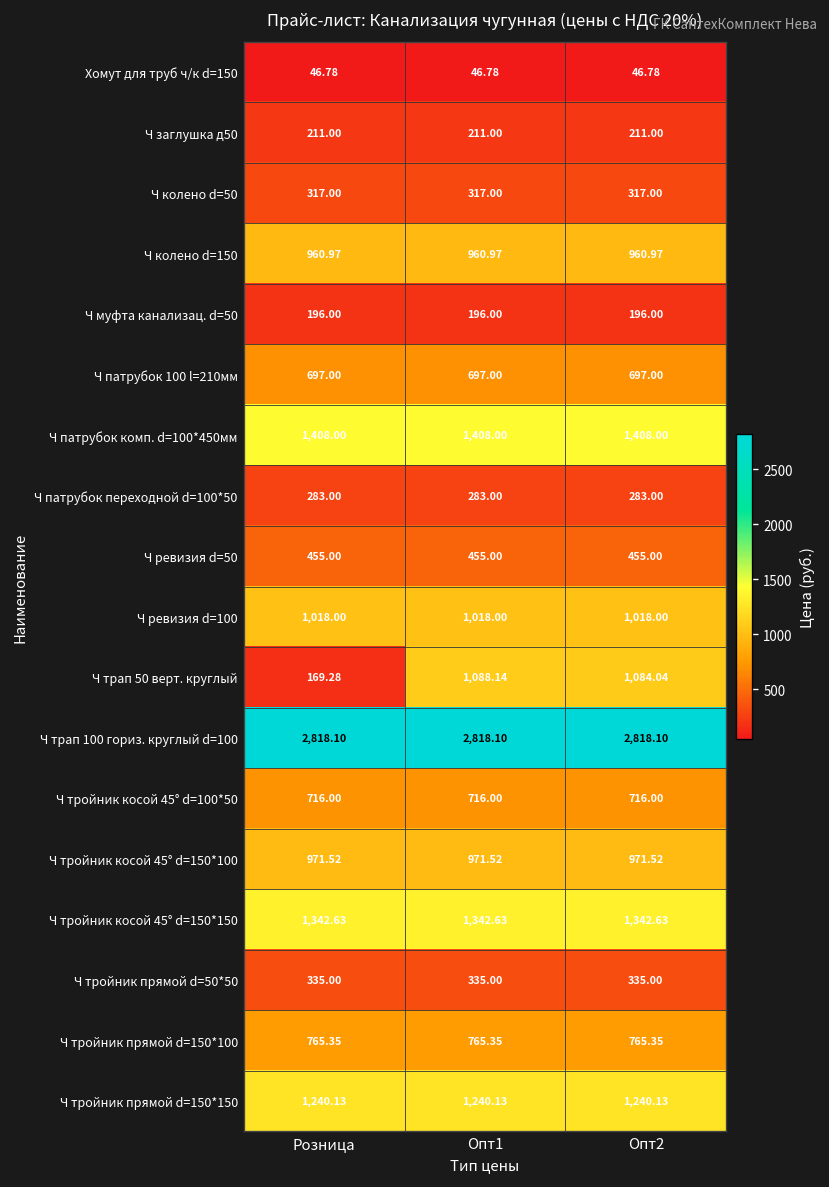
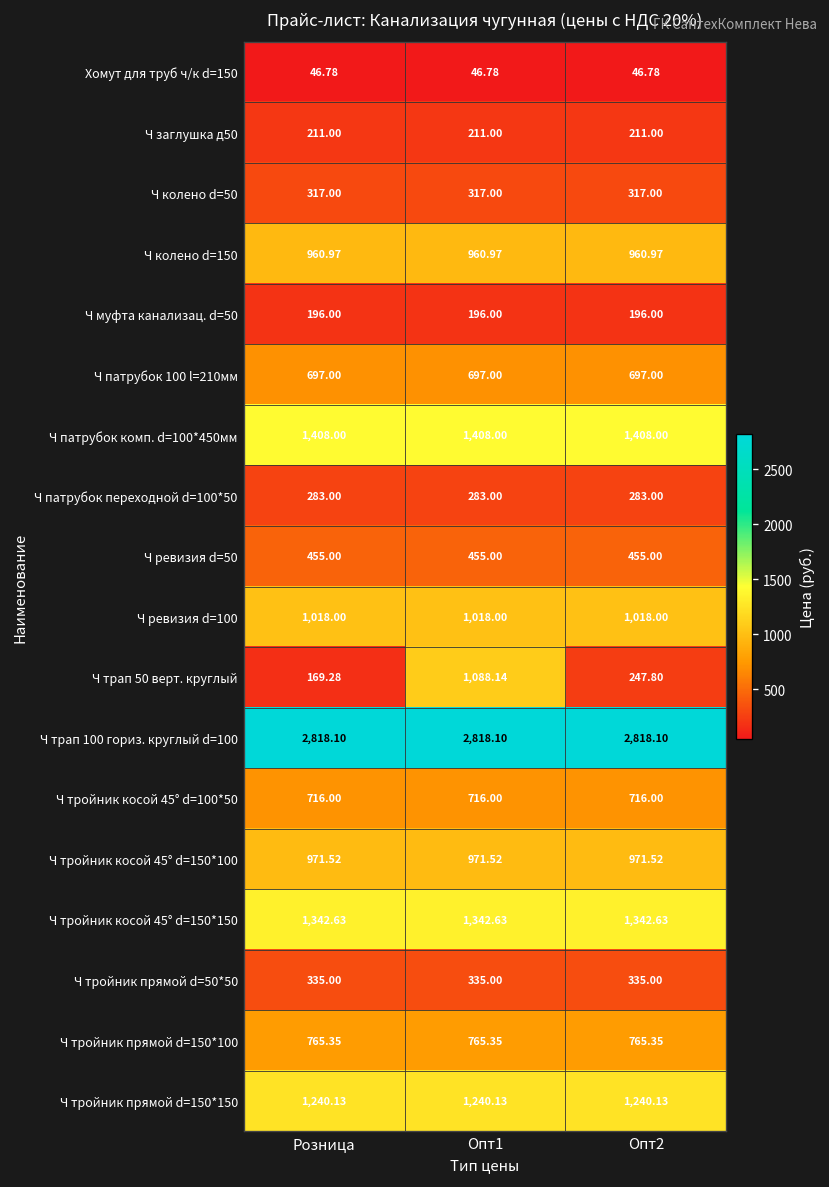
  {
    "Хомут для труб ч/к d=150": {
      "Розница": "46.78",
      "Опт1": "46.78",
      "Опт2": "46.78"
    },
    "Ч заглушка д50": {
      "Розница": "211.00",
      "Опт1": "211.00",
      "Опт2": "211.00"
    },
    "Ч колено d=50": {
      "Розница": "317.00",
      "Опт1": "317.00",
      "Опт2": "317.00"
    },
    "Ч колено d=150": {
      "Розница": "960.97",
      "Опт1": "960.97",
      "Опт2": "960.97"
    },
    "Ч муфта канализац. d=50": {
      "Розница": "196.00",
      "Опт1": "196.00",
      "Опт2": "196.00"
    },
    "Ч патрубок 100 l=210мм": {
      "Розница": "697.00",
      "Опт1": "697.00",
      "Опт2": "697.00"
    },
    "Ч патрубок комп. d=100*450мм": {
      "Розница": "1,408.00",
      "Опт1": "1,408.00",
      "Опт2": "1,408.00"
    },
    "Ч патрубок переходной d=100*50": {
      "Розница": "283.00",
      "Опт1": "283.00",
      "Опт2": "283.00"
    },
    "Ч ревизия d=50": {
      "Розница": "455.00",
      "Опт1": "455.00",
      "Опт2": "455.00"
    },
    "Ч ревизия d=100": {
      "Розница": "1,018.00",
      "Опт1": "1,018.00",
      "Опт2": "1,018.00"
    },
    "Ч трап 50 верт. круглый": {
      "Розница": "169.28",
      "Опт1": "1,088.14",
-     "Опт2": "1,084.04"
+     "Опт2": "247.80"
    },
    "Ч трап 100 гориз. круглый d=100": {
      "Розница": "2,818.10",
      "Опт1": "2,818.10",
      "Опт2": "2,818.10"
    },
    "Ч тройник косой 45° d=100*50": {
      "Розница": "716.00",
      "Опт1": "716.00",
      "Опт2": "716.00"
    },
    "Ч тройник косой 45° d=150*100": {
      "Розница": "971.52",
      "Опт1": "971.52",
      "Опт2": "971.52"
    },
    "Ч тройник косой 45° d=150*150": {
      "Розница": "1,342.63",
      "Опт1": "1,342.63",
      "Опт2": "1,342.63"
    },
    "Ч тройник прямой d=50*50": {
      "Розница": "335.00",
      "Опт1": "335.00",
      "Опт2": "335.00"
    },
    "Ч тройник прямой d=150*100": {
      "Розница": "765.35",
      "Опт1": "765.35",
      "Опт2": "765.35"
    },
    "Ч тройник прямой d=150*150": {
      "Розница": "1,240.13",
      "Опт1": "1,240.13",
      "Опт2": "1,240.13"
    }
  }
